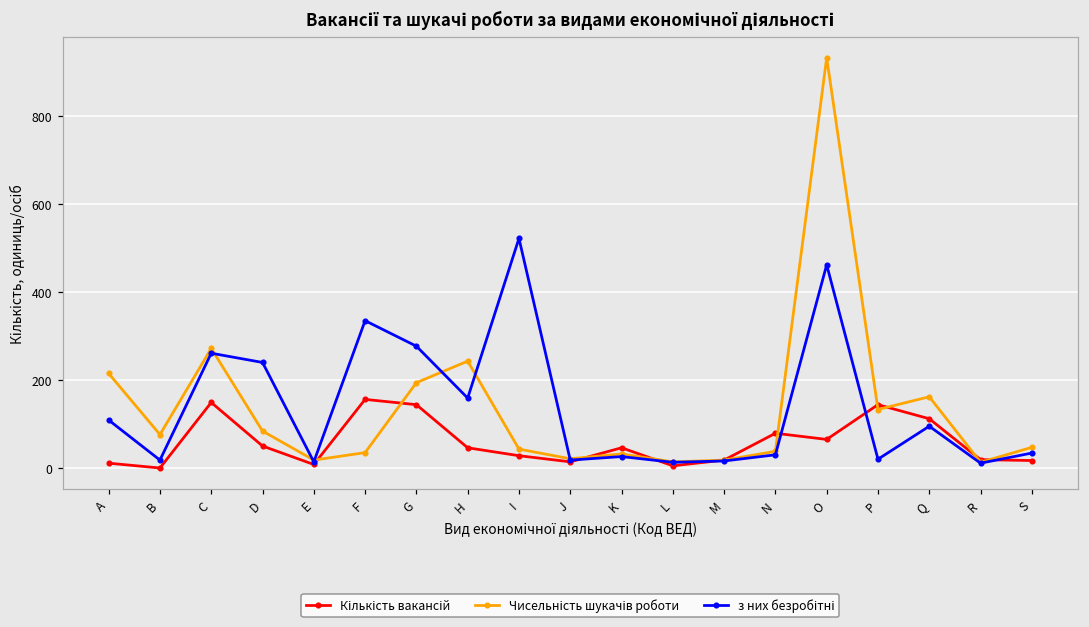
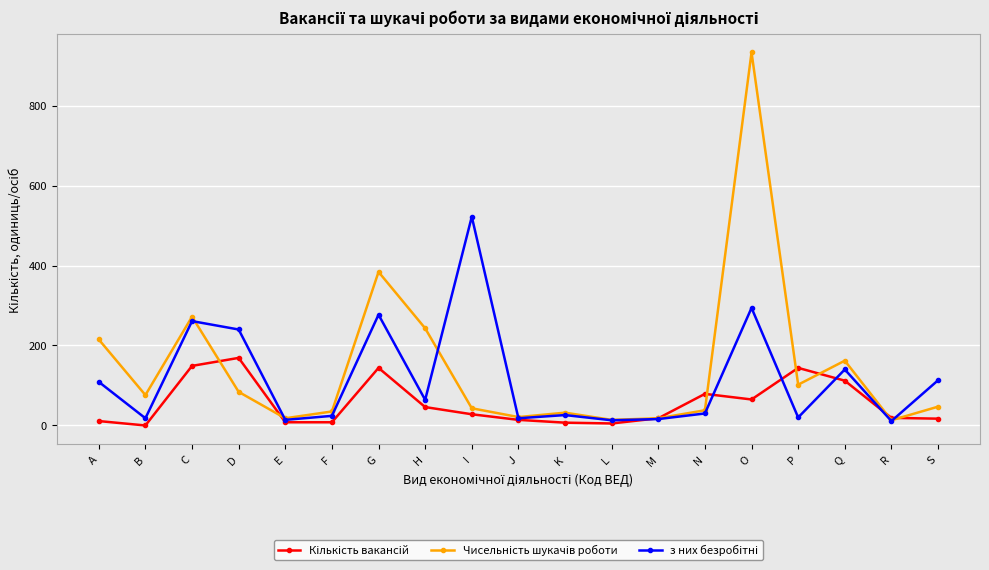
  {
    "Кількість вакансій": {
      "A": 10,
      "B": 0,
      "C": 150,
-     "D": 50,
-     "F": 160,
+     "D": 170,
+     "F": 10,
      "G": 140,
      "H": 50,
      "I": 30,
-     "K": 50,
+     "K": 10,
      "L": 10,
      "N": 80,
      "O": 70,
      "P": 140,
      "Q": 110,
      "S": 20
    },
    "Чисельність шукачів роботи": {
      "A": 220,
      "B": 80,
      "C": 270,
      "D": 80,
      "F": 40,
-     "G": 190,
+     "G": 380,
      "H": 240,
      "I": 40,
      "N": 40,
      "O": 930,
-     "P": 130,
+     "P": 100,
      "Q": 160,
      "S": 50
    },
    "з них безробітні": {
      "A": 110,
      "B": 20,
      "C": 260,
      "D": 240,
-     "F": 340,
+     "F": 20,
      "G": 280,
-     "H": 160,
+     "H": 60,
      "I": 520,
      "N": 30,
-     "O": 460,
+     "O": 290,
      "P": 20,
-     "Q": 100,
-     "S": 30
+     "Q": 140,
+     "S": 110
    }
  }
